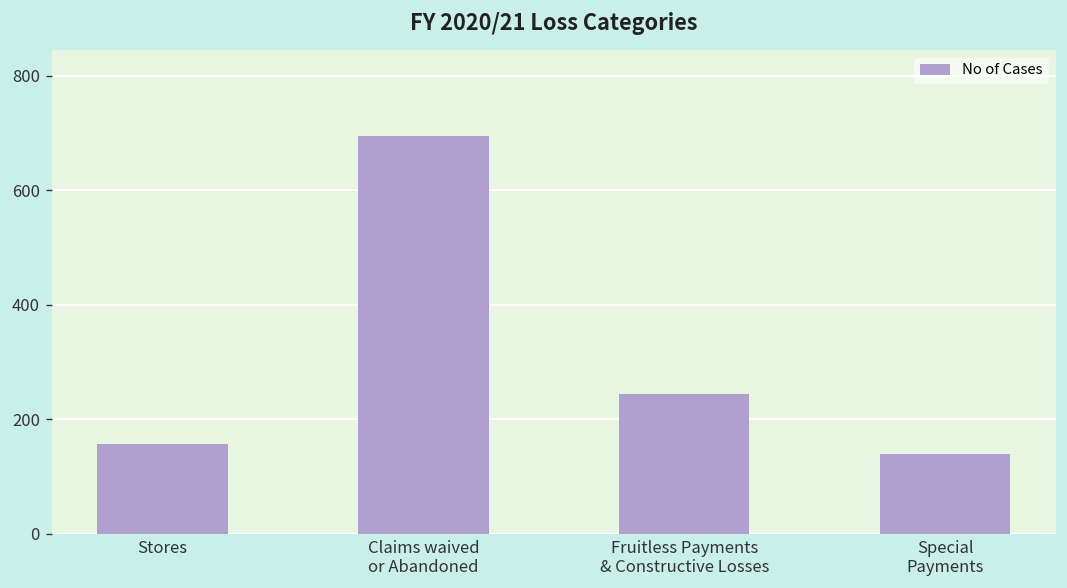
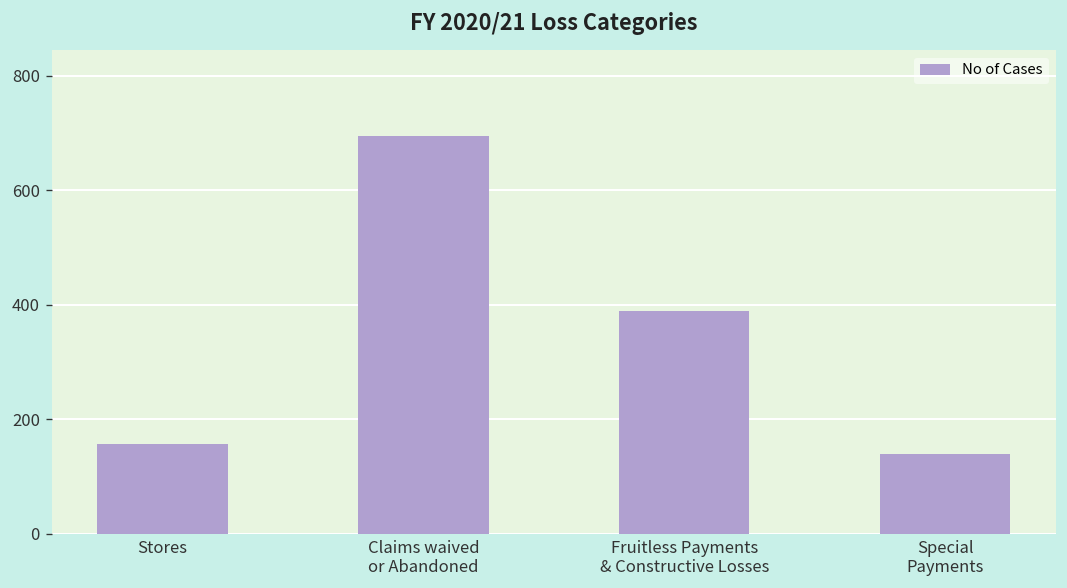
  {
    "Stores": 160,
    "Claims waived or Abandoned": 700,
-   "Fruitless Payments & Constructive Losses": 240,
+   "Fruitless Payments & Constructive Losses": 390,
    "Special Payments": 140
  }
